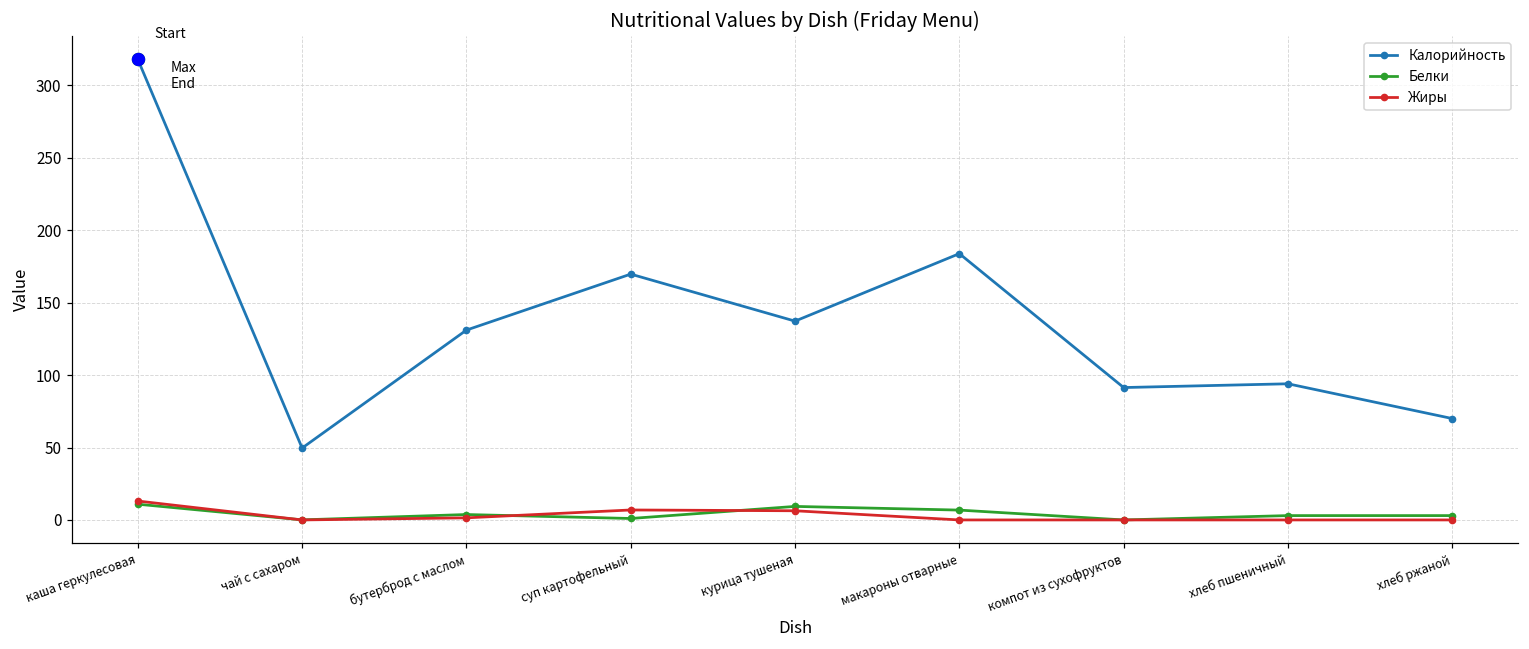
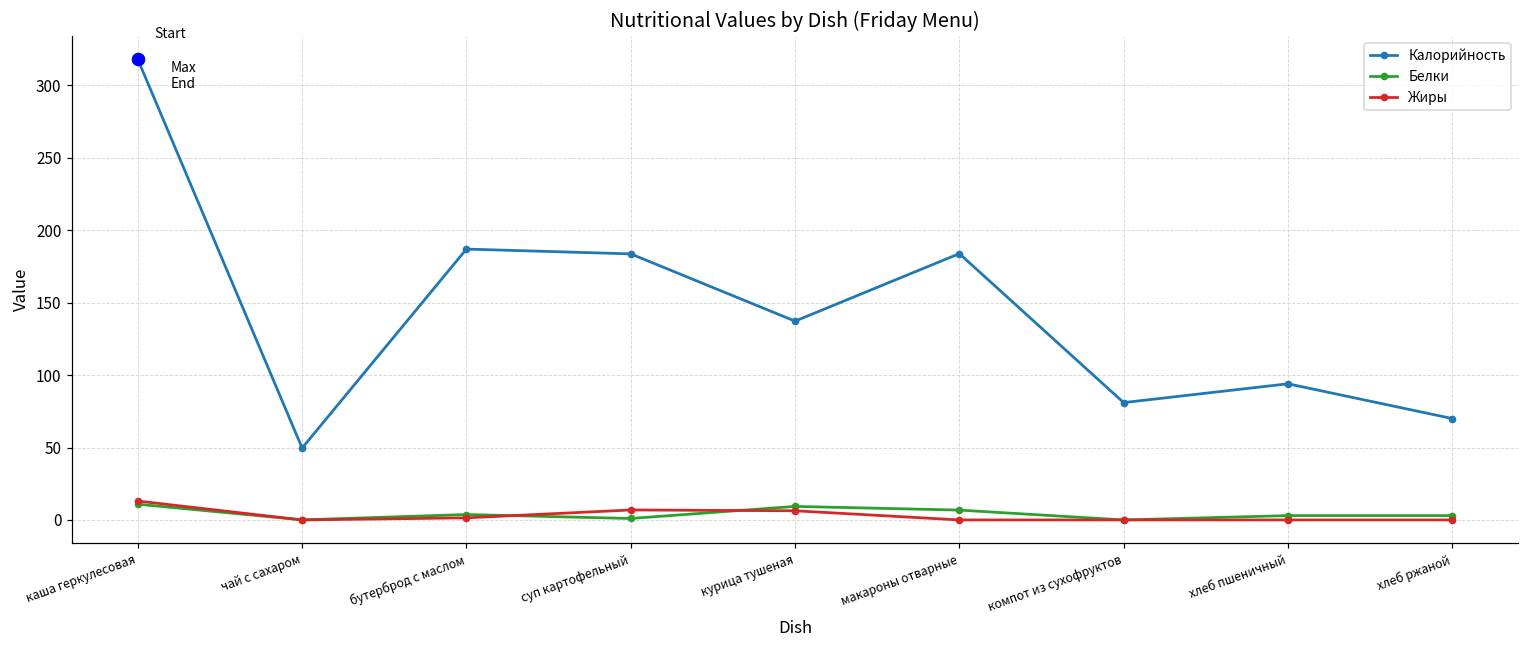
  {
    "Калорийность": {
      "чай с сахаром": 50,
-     "бутерброд с маслом": 131,
-     "суп картофельный": 170,
+     "бутерброд с маслом": 187,
+     "суп картофельный": 184,
      "курица тушеная": 137,
      "макароны отварные": 184,
-     "компот из сухофруктов": 91,
+     "компот из сухофруктов": 81,
      "хлеб пшеничный": 94,
      "хлеб ржаной": 70
    },
    "Белки": {
      "каша геркулесовая": 11,
      "бутерброд с маслом": 4,
      "суп картофельный": 1,
      "курица тушеная": 9,
      "макароны отварные": 7,
      "хлеб пшеничный": 3,
      "хлеб ржаной": 3
    },
    "Жиры": {
      "каша геркулесовая": 13,
      "бутерброд с маслом": 1,
      "суп картофельный": 7,
      "курица тушеная": 6,
      "макароны отварные": 0,
      "хлеб пшеничный": 0,
      "хлеб ржаной": 0
    }
  }
